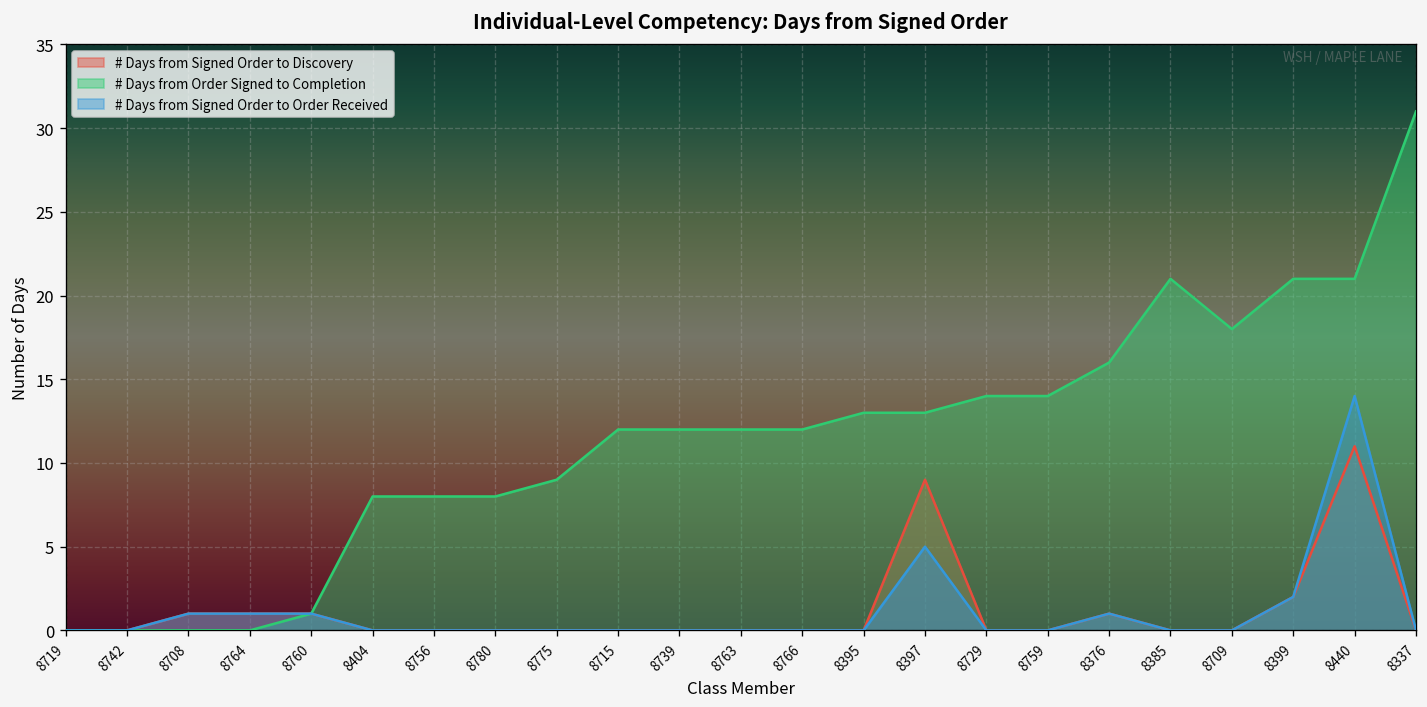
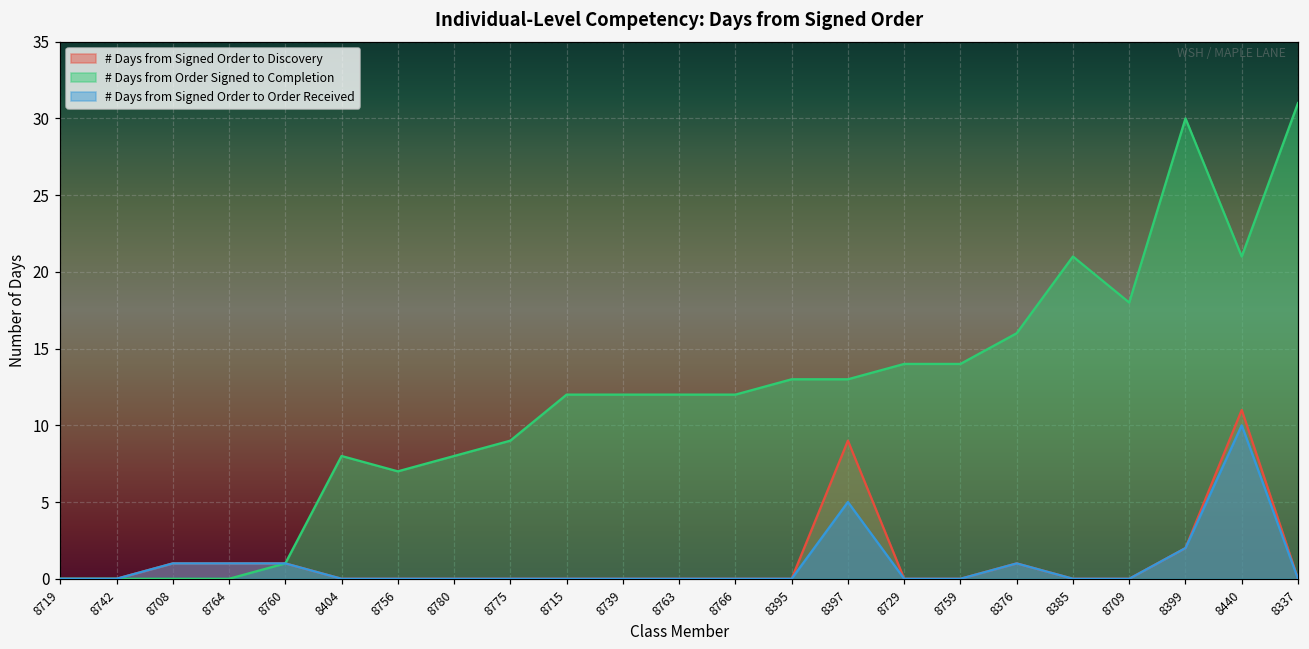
  {
    "# Days from Signed Order to Discovery": {
      "8397": 9,
      "8440": 11
    },
    "# Days from Order Signed to Completion": {
      "8708": 0,
      "8764": 0,
      "8404": 8,
-     "8756": 8,
+     "8756": 7,
      "8780": 8,
      "8775": 9,
      "8715": 12,
      "8739": 12,
      "8763": 12,
      "8766": 12,
      "8395": 13,
      "8397": 13,
      "8729": 14,
      "8759": 14,
      "8376": 16,
      "8385": 21,
      "8709": 18,
-     "8399": 21,
+     "8399": 30,
      "8440": 21,
      "8337": 31
    },
    "# Days from Signed Order to Order Received": {
      "8397": 5,
-     "8440": 14
+     "8440": 10
    }
  }
